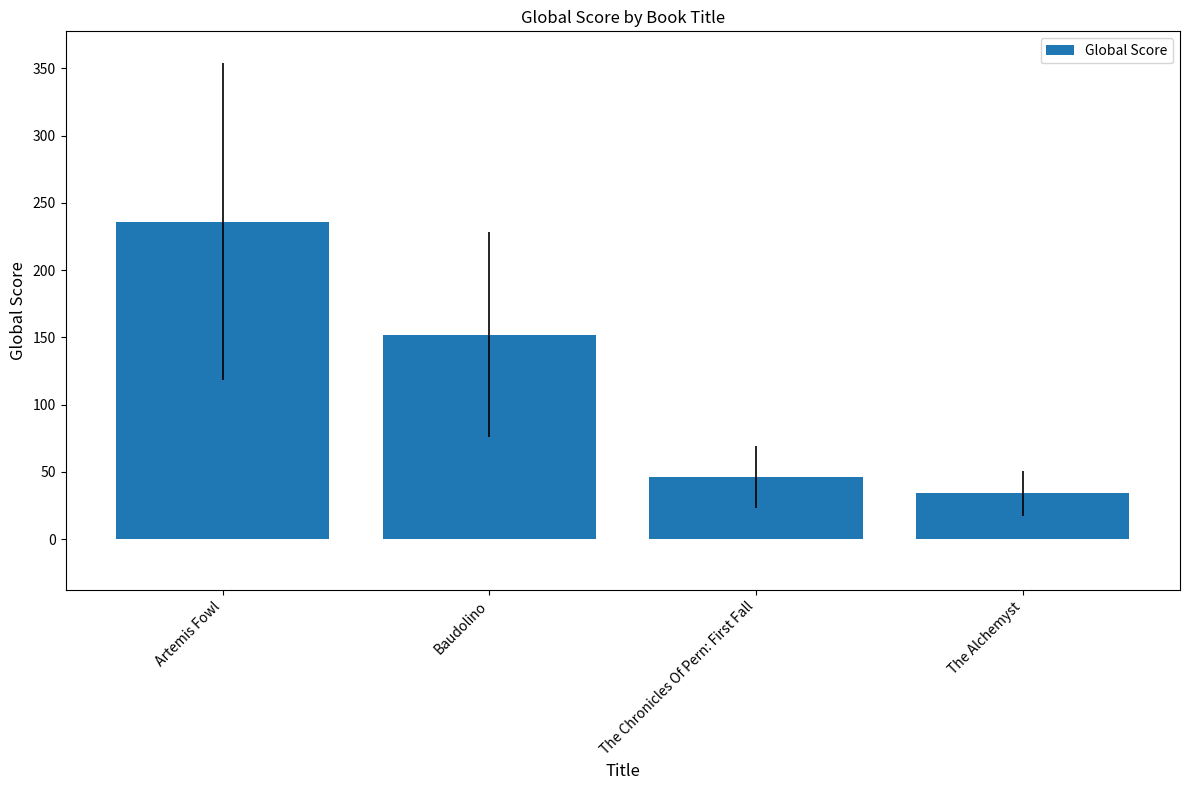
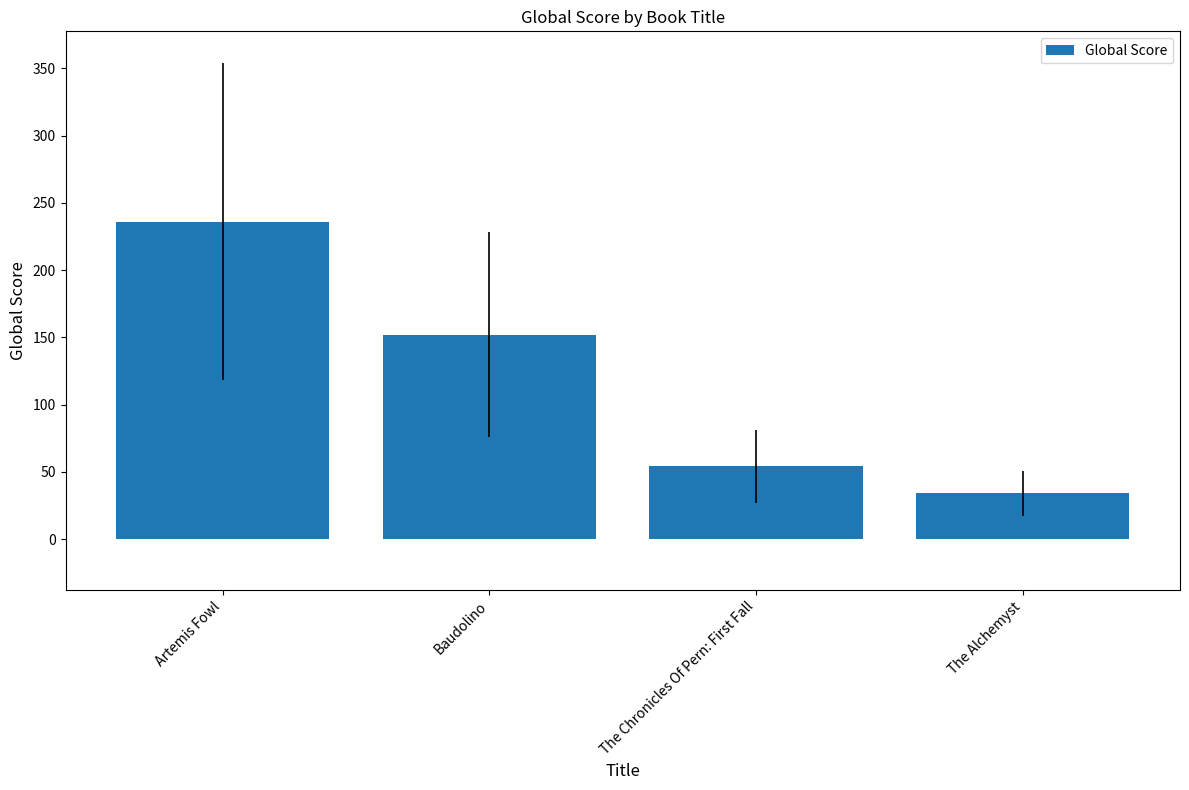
  {
    "Artemis Fowl": 236,
    "Baudolino": 152,
-   "The Chronicles Of Pern: First Fall": 46,
+   "The Chronicles Of Pern: First Fall": 54,
    "The Alchemyst": 34
  }
